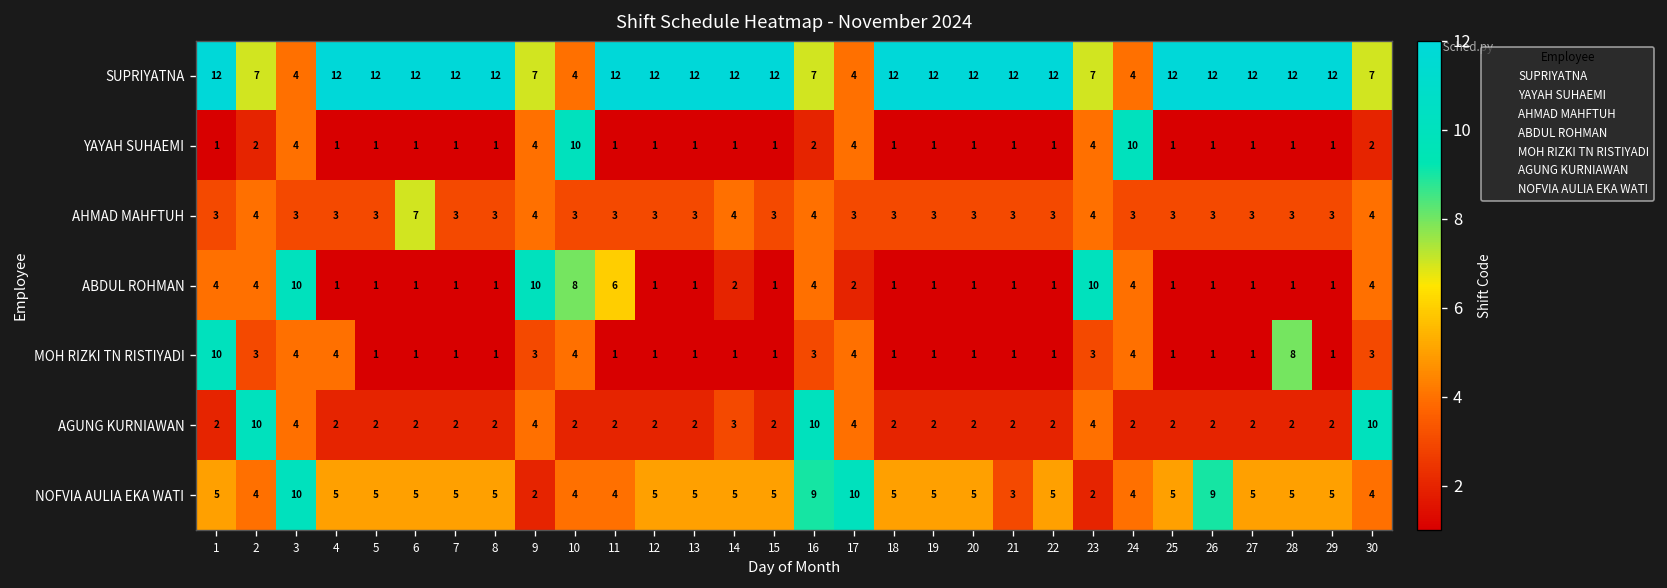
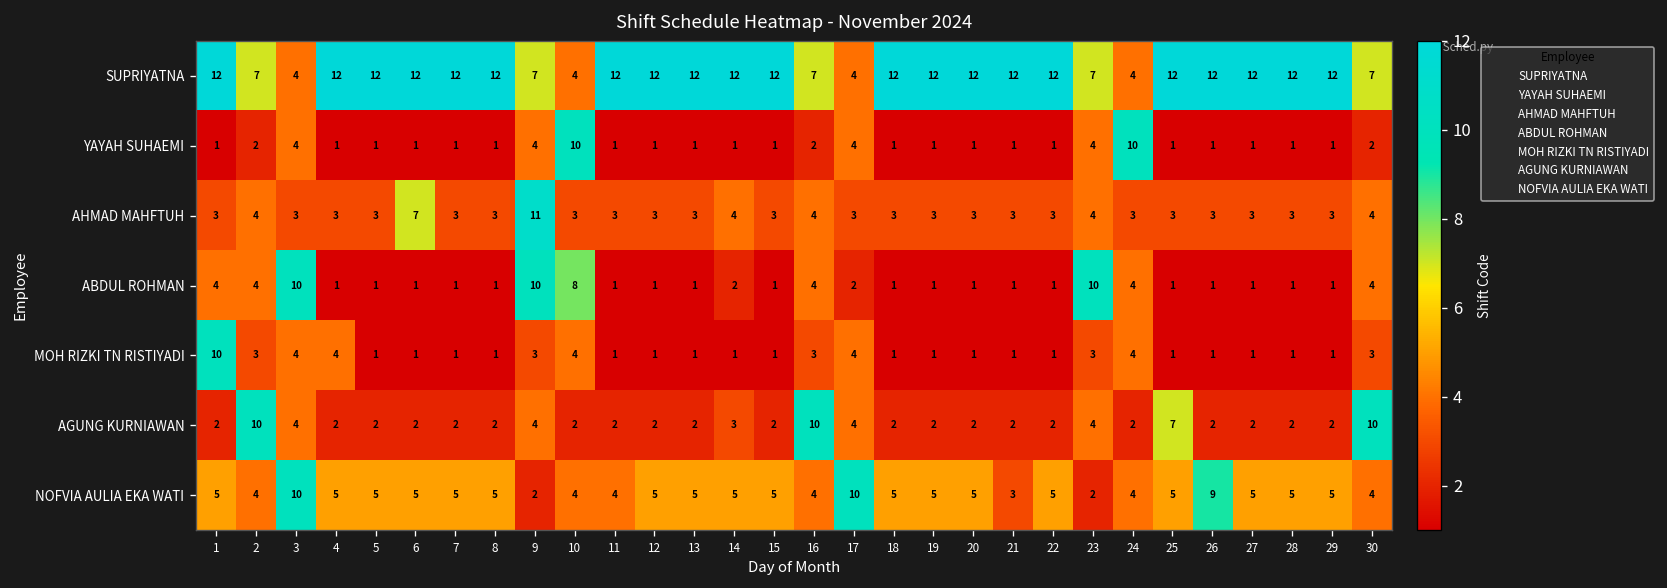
  {
    "AHMAD MAHFTUH": {
      "1": 3,
      "2": 4,
      "3": 3,
      "4": 3,
      "5": 3,
      "6": 7,
      "7": 3,
      "8": 3,
-     "9": 4,
+     "9": 11,
      "10": 3,
      "11": 3,
      "12": 3,
      "13": 3,
      "14": 4,
      "15": 3,
      "16": 4,
      "17": 3,
      "18": 3,
      "19": 3,
      "20": 3,
      "21": 3,
      "22": 3,
      "23": 4,
      "24": 3,
      "25": 3,
      "26": 3,
      "27": 3,
      "28": 3,
      "29": 3,
      "30": 4
    },
    "ABDUL ROHMAN": {
      "1": 4,
      "2": 4,
      "3": 10,
      "4": 1,
      "5": 1,
      "6": 1,
      "7": 1,
      "8": 1,
      "9": 10,
      "10": 8,
-     "11": 6,
+     "11": 1,
      "12": 1,
      "13": 1,
      "14": 2,
      "15": 1,
      "16": 4,
      "17": 2,
      "18": 1,
      "19": 1,
      "20": 1,
      "21": 1,
      "22": 1,
      "23": 10,
      "24": 4,
      "25": 1,
      "26": 1,
      "27": 1,
      "28": 1,
      "29": 1,
      "30": 4
    },
    "MOH RIZKI TN RISTIYADI": {
      "1": 10,
      "2": 3,
      "3": 4,
      "4": 4,
      "5": 1,
      "6": 1,
      "7": 1,
      "8": 1,
      "9": 3,
      "10": 4,
      "11": 1,
      "12": 1,
      "13": 1,
      "14": 1,
      "15": 1,
      "16": 3,
      "17": 4,
      "18": 1,
      "19": 1,
      "20": 1,
      "21": 1,
      "22": 1,
      "23": 3,
      "24": 4,
      "25": 1,
      "26": 1,
      "27": 1,
-     "28": 8,
+     "28": 1,
      "29": 1,
      "30": 3
    },
    "AGUNG KURNIAWAN": {
      "1": 2,
      "2": 10,
      "3": 4,
      "4": 2,
      "5": 2,
      "6": 2,
      "7": 2,
      "8": 2,
      "9": 4,
      "10": 2,
      "11": 2,
      "12": 2,
      "13": 2,
      "14": 3,
      "15": 2,
      "16": 10,
      "17": 4,
      "18": 2,
      "19": 2,
      "20": 2,
      "21": 2,
      "22": 2,
      "23": 4,
      "24": 2,
-     "25": 2,
+     "25": 7,
      "26": 2,
      "27": 2,
      "28": 2,
      "29": 2,
      "30": 10
    },
    "NOFVIA AULIA EKA WATI": {
      "1": 5,
      "2": 4,
      "3": 10,
      "4": 5,
      "5": 5,
      "6": 5,
      "7": 5,
      "8": 5,
      "9": 2,
      "10": 4,
      "11": 4,
      "12": 5,
      "13": 5,
      "14": 5,
      "15": 5,
-     "16": 9,
+     "16": 4,
      "17": 10,
      "18": 5,
      "19": 5,
      "20": 5,
      "21": 3,
      "22": 5,
      "23": 2,
      "24": 4,
      "25": 5,
      "26": 9,
      "27": 5,
      "28": 5,
      "29": 5,
      "30": 4
    }
  }
